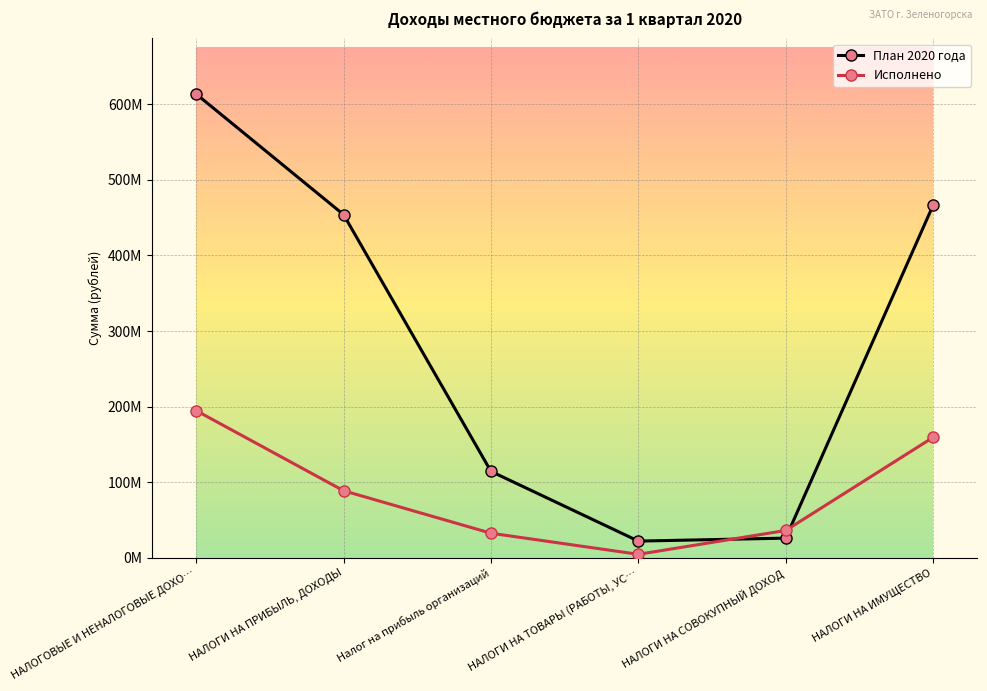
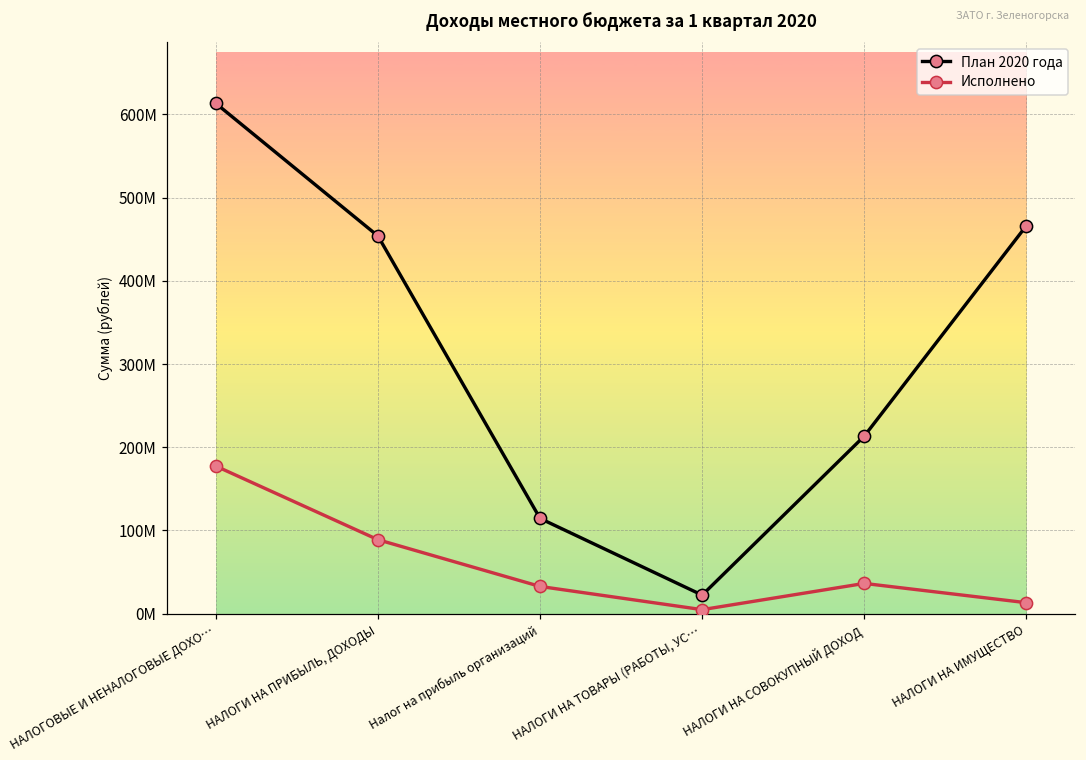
  {
    "План 2020 года": {
      "НАЛОГОВЫЕ И НЕНАЛОГОВЫЕ ДОХО…": 610000000,
      "НАЛОГИ НА ПРИБЫЛЬ, ДОХОДЫ": 450000000,
      "Налог на прибыль организаций": 110000000,
      "НАЛОГИ НА ТОВАРЫ (РАБОТЫ, УС…": 20000000,
-     "НАЛОГИ НА СОВОКУПНЫЙ ДОХОД": 30000000,
+     "НАЛОГИ НА СОВОКУПНЫЙ ДОХОД": 210000000,
      "НАЛОГИ НА ИМУЩЕСТВО": 470000000
    },
    "Исполнено": {
-     "НАЛОГОВЫЕ И НЕНАЛОГОВЫЕ ДОХО…": 190000000,
+     "НАЛОГОВЫЕ И НЕНАЛОГОВЫЕ ДОХО…": 180000000,
      "НАЛОГИ НА ПРИБЫЛЬ, ДОХОДЫ": 90000000,
      "Налог на прибыль организаций": 30000000,
      "НАЛОГИ НА ТОВАРЫ (РАБОТЫ, УС…": 0,
      "НАЛОГИ НА СОВОКУПНЫЙ ДОХОД": 40000000,
-     "НАЛОГИ НА ИМУЩЕСТВО": 160000000
+     "НАЛОГИ НА ИМУЩЕСТВО": 10000000
    }
  }
